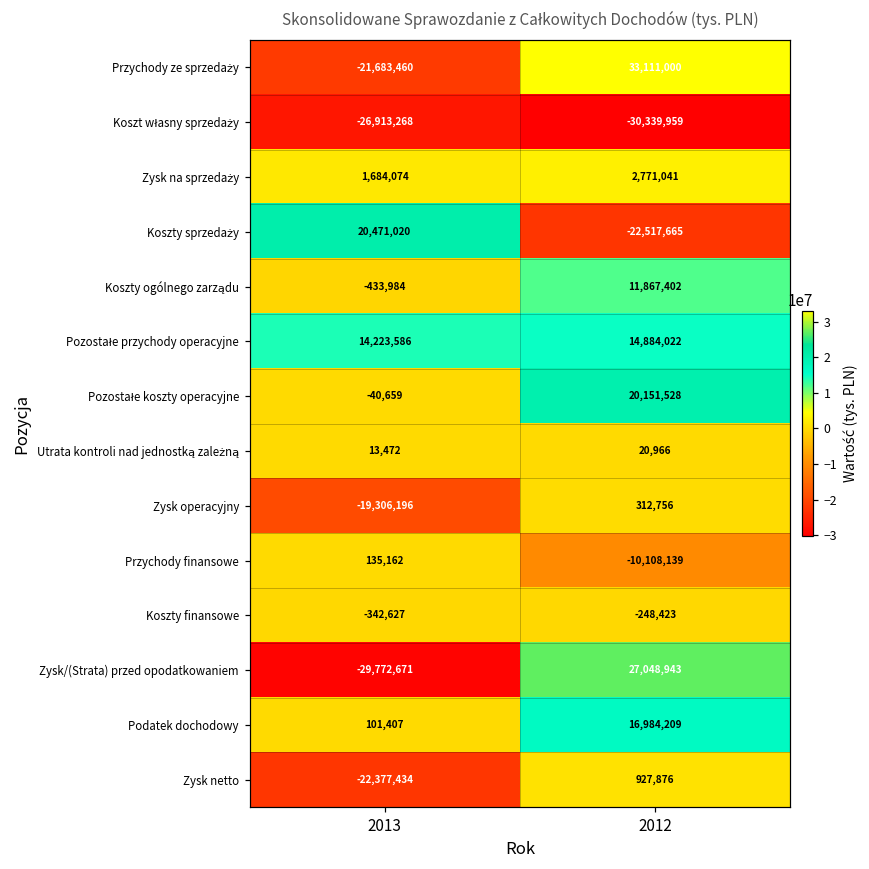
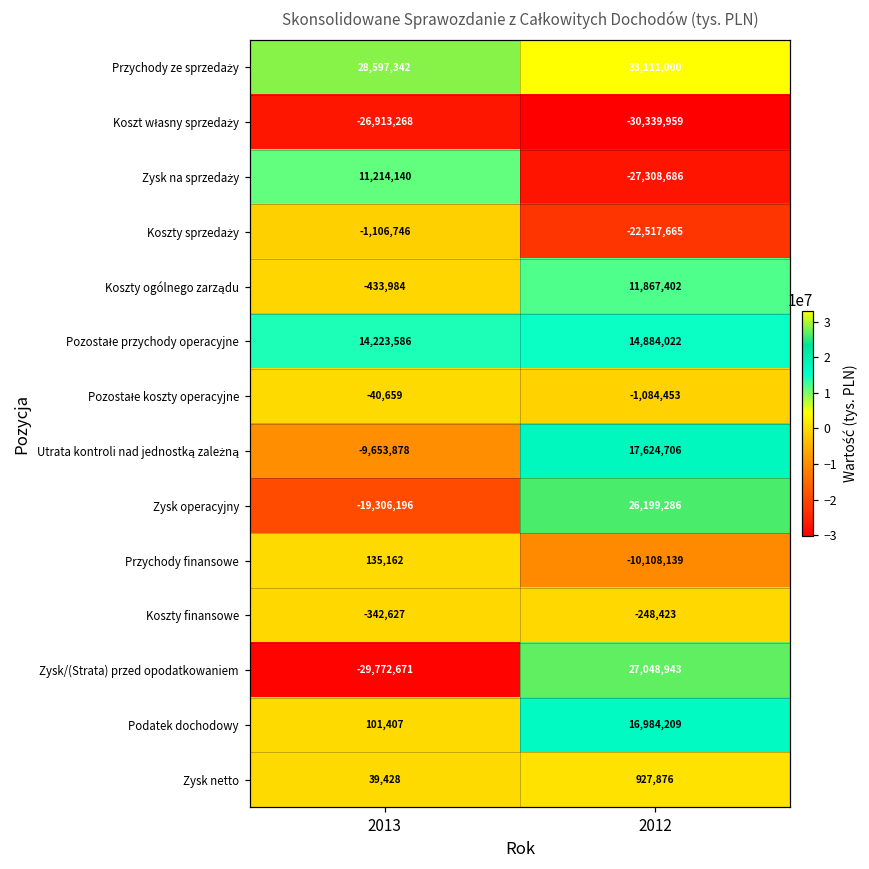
  {
    "Przychody ze sprzedaży": {
-     "2013": "-21,683,460",
+     "2013": "28,597,342",
      "2012": "33,111,000"
    },
    "Koszt własny sprzedaży": {
      "2013": "-26,913,268",
      "2012": "-30,339,959"
    },
    "Zysk na sprzedaży": {
-     "2013": "1,684,074",
-     "2012": "2,771,041"
+     "2013": "11,214,140",
+     "2012": "-27,308,686"
    },
    "Koszty sprzedaży": {
-     "2013": "20,471,020",
+     "2013": "-1,106,746",
      "2012": "-22,517,665"
    },
    "Koszty ogólnego zarządu": {
      "2013": "-433,984",
      "2012": "11,867,402"
    },
    "Pozostałe przychody operacyjne": {
      "2013": "14,223,586",
      "2012": "14,884,022"
    },
    "Pozostałe koszty operacyjne": {
      "2013": "-40,659",
-     "2012": "20,151,528"
+     "2012": "-1,084,453"
    },
    "Utrata kontroli nad jednostką zależną": {
-     "2013": "13,472",
-     "2012": "20,966"
+     "2013": "-9,653,878",
+     "2012": "17,624,706"
    },
    "Zysk operacyjny": {
      "2013": "-19,306,196",
-     "2012": "312,756"
+     "2012": "26,199,286"
    },
    "Przychody finansowe": {
      "2013": "135,162",
      "2012": "-10,108,139"
    },
    "Koszty finansowe": {
      "2013": "-342,627",
      "2012": "-248,423"
    },
    "Zysk/(Strata) przed opodatkowaniem": {
      "2013": "-29,772,671",
      "2012": "27,048,943"
    },
    "Podatek dochodowy": {
      "2013": "101,407",
      "2012": "16,984,209"
    },
    "Zysk netto": {
-     "2013": "-22,377,434",
+     "2013": "39,428",
      "2012": "927,876"
    }
  }
